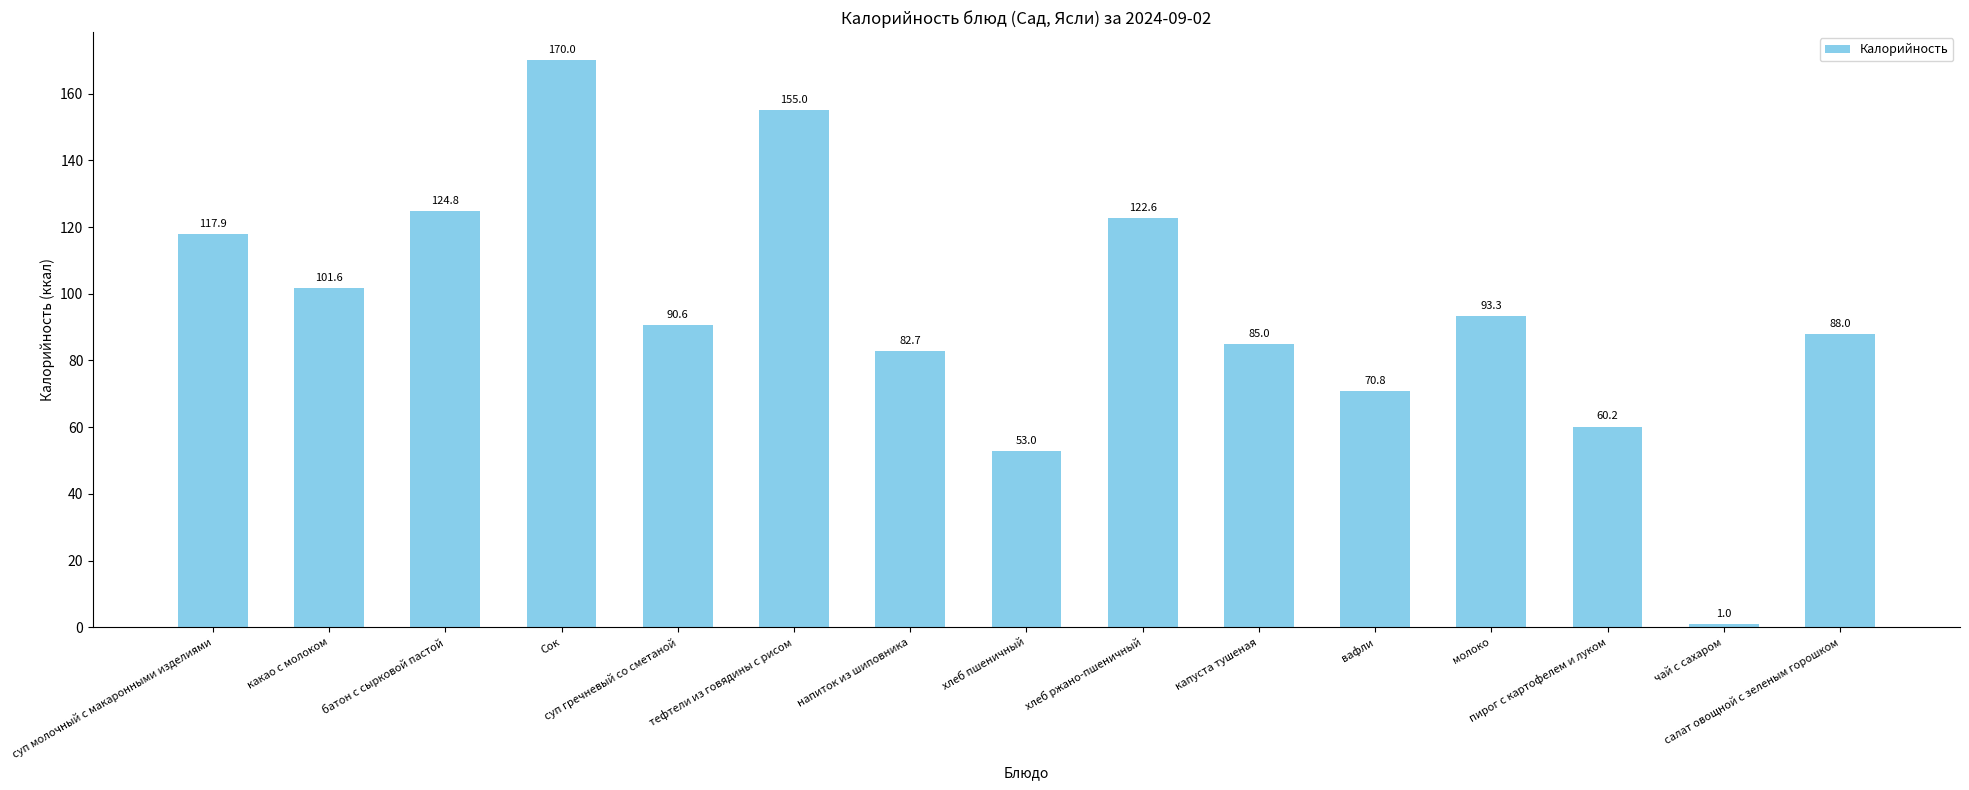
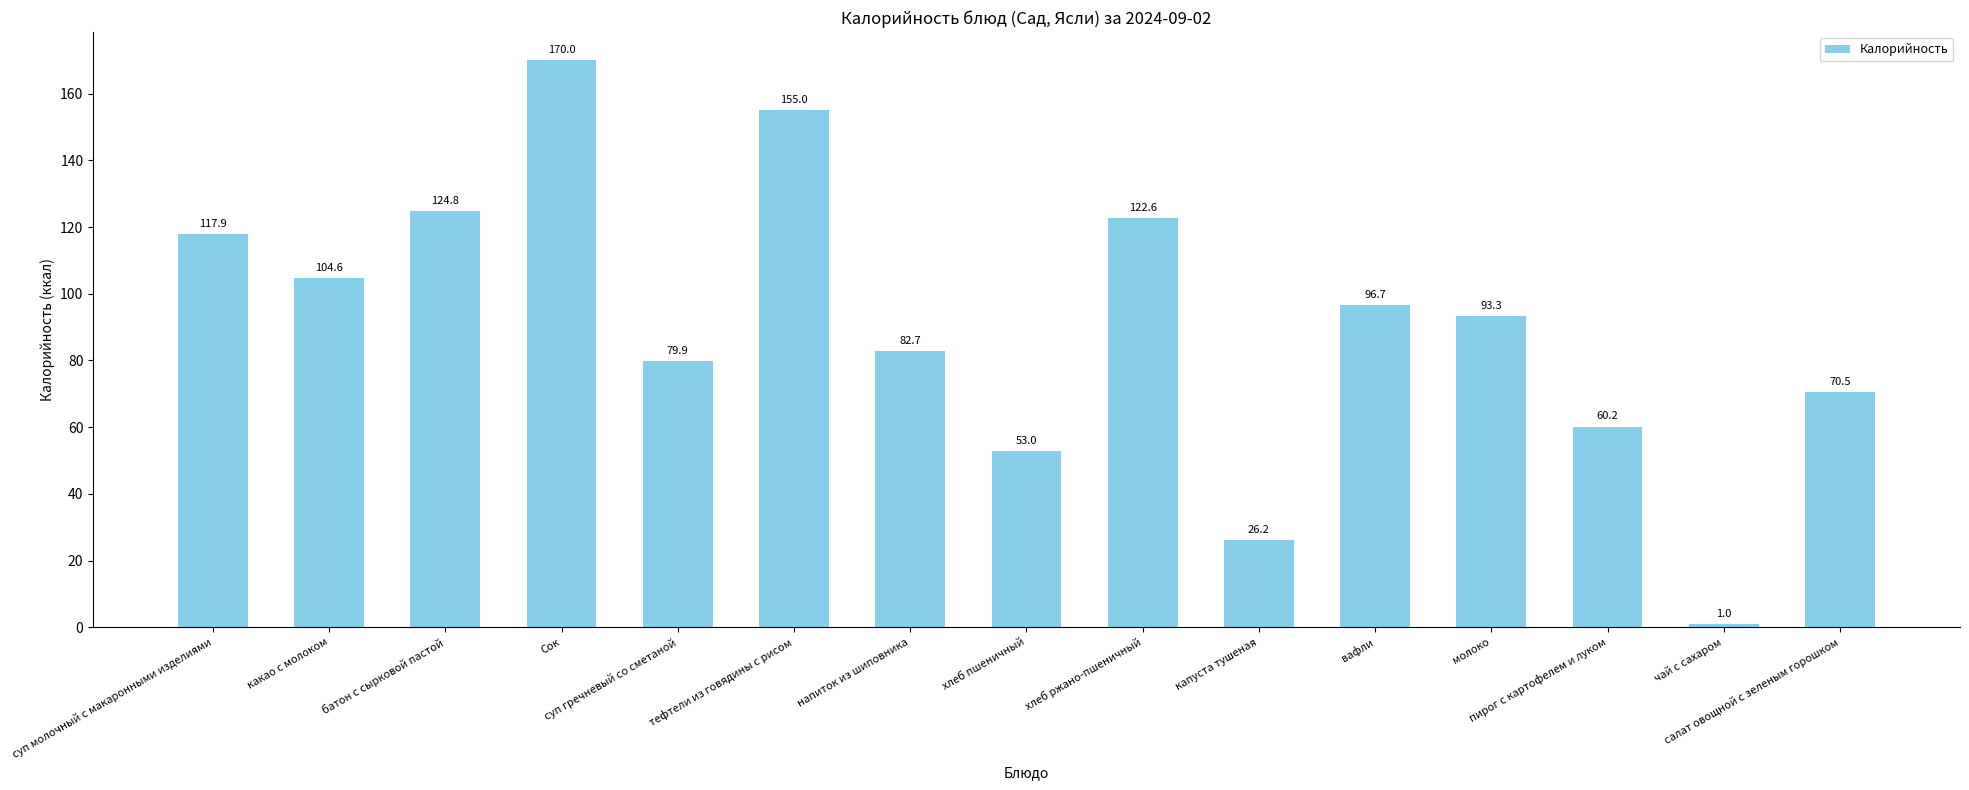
  {
    "суп молочный с макаронными изделиями": 117.9,
-   "какао с молоком": 101.6,
+   "какао с молоком": 104.6,
    "батон с сырковой пастой": 124.8,
    "Сок": 170.0,
-   "суп гречневый со сметаной": 90.6,
+   "суп гречневый со сметаной": 79.9,
    "тефтели из говядины с рисом": 155.0,
    "напиток из шиповника": 82.7,
    "хлеб пшеничный": 53.0,
    "хлеб ржано-пшеничный": 122.6,
-   "капуста тушеная": 85.0,
-   "вафли": 70.8,
+   "капуста тушеная": 26.2,
+   "вафли": 96.7,
    "молоко": 93.3,
    "пирог с картофелем и луком": 60.2,
    "чай с сахаром": 1.0,
-   "салат овощной с зеленым горошком": 88.0
+   "салат овощной с зеленым горошком": 70.5
  }
